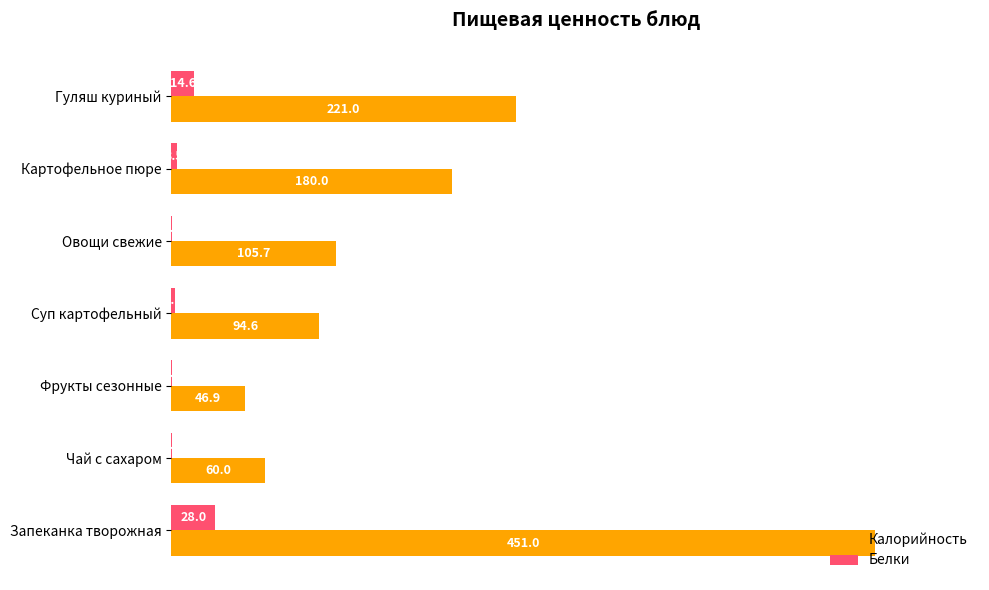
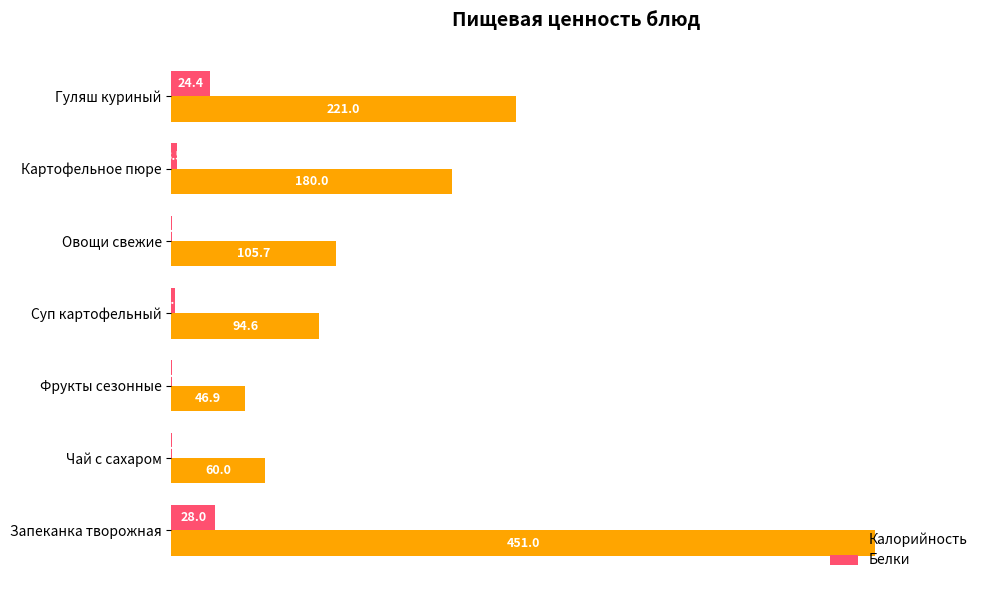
  {
    "Калорийность": {
      "Гуляш куриный": 221.0,
      "Картофельное пюре": 180.0,
      "Овощи свежие": 105.7,
      "Суп картофельный": 94.6,
      "Фрукты сезонные": 46.9,
      "Чай с сахаром": 60.0,
      "Запеканка творожная": 451.0
    },
    "Белки": {
-     "Гуляш куриный": 14.6,
+     "Гуляш куриный": 24.4,
      "Запеканка творожная": 28.0
    }
  }
